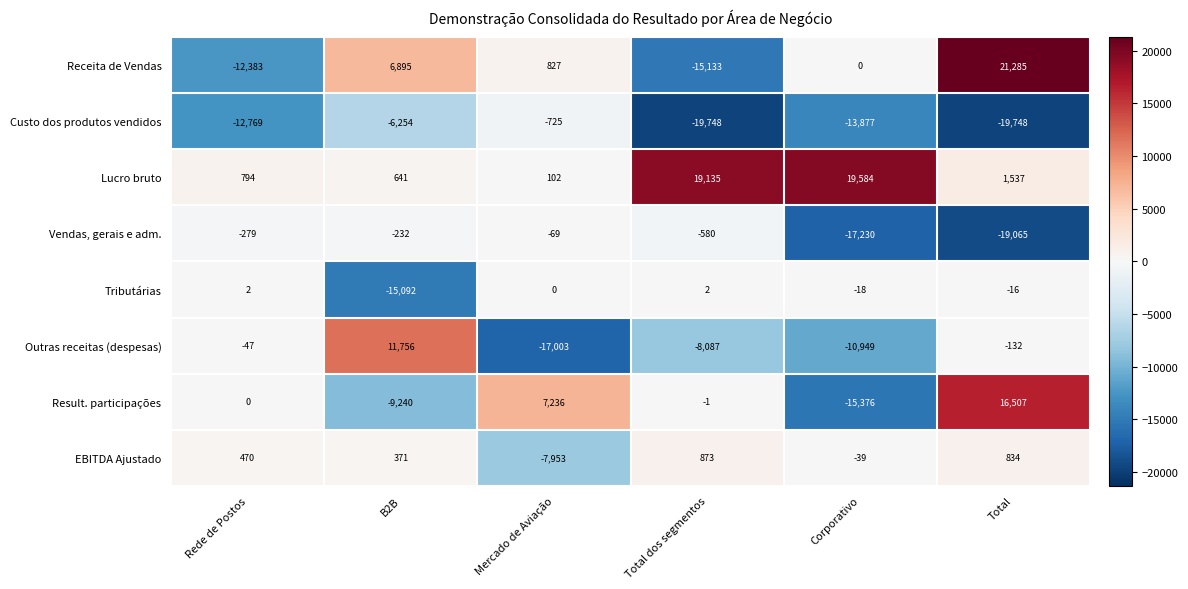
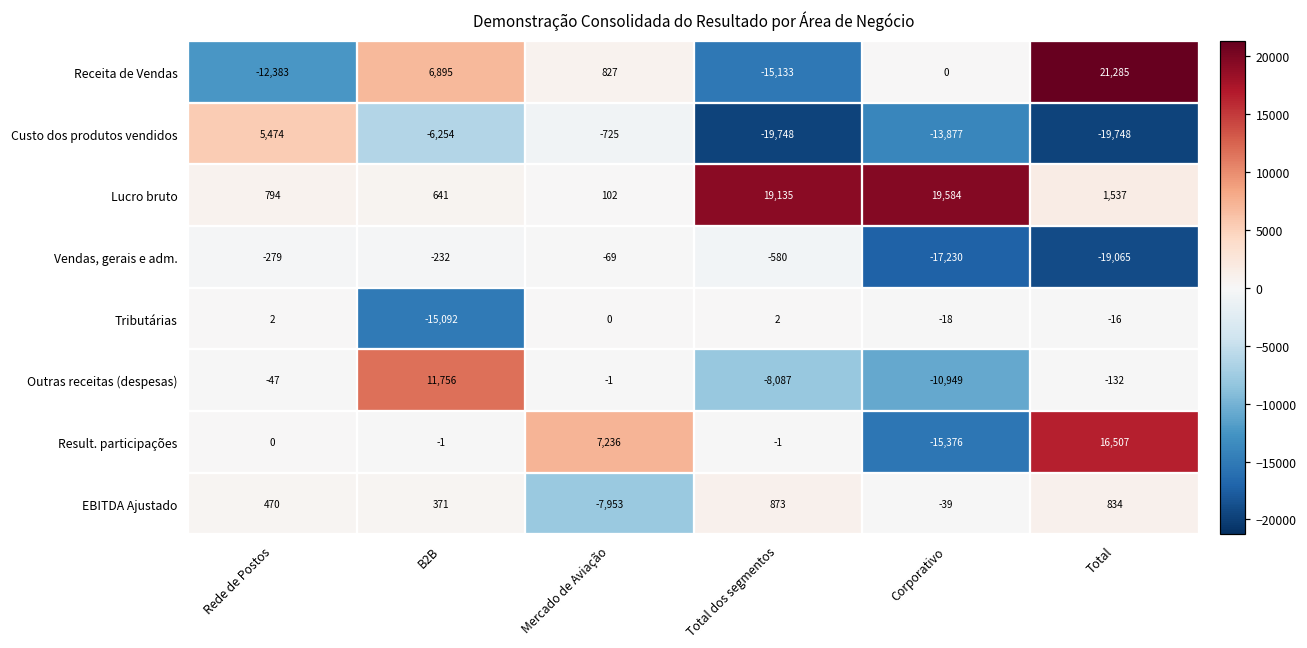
  {
    "Receita de Vendas": {
      "Rede de Postos": "-12,383",
      "B2B": "6,895",
      "Mercado de Aviação": "827",
      "Total dos segmentos": "-15,133",
      "Corporativo": "0",
      "Total": "21,285"
    },
    "Custo dos produtos vendidos": {
-     "Rede de Postos": "-12,769",
+     "Rede de Postos": "5,474",
      "B2B": "-6,254",
      "Mercado de Aviação": "-725",
      "Total dos segmentos": "-19,748",
      "Corporativo": "-13,877",
      "Total": "-19,748"
    },
    "Lucro bruto": {
      "Rede de Postos": "794",
      "B2B": "641",
      "Mercado de Aviação": "102",
      "Total dos segmentos": "19,135",
      "Corporativo": "19,584",
      "Total": "1,537"
    },
    "Vendas, gerais e adm.": {
      "Rede de Postos": "-279",
      "B2B": "-232",
      "Mercado de Aviação": "-69",
      "Total dos segmentos": "-580",
      "Corporativo": "-17,230",
      "Total": "-19,065"
    },
    "Tributárias": {
      "Rede de Postos": "2",
      "B2B": "-15,092",
      "Mercado de Aviação": "0",
      "Total dos segmentos": "2",
      "Corporativo": "-18",
      "Total": "-16"
    },
    "Outras receitas (despesas)": {
      "Rede de Postos": "-47",
      "B2B": "11,756",
-     "Mercado de Aviação": "-17,003",
+     "Mercado de Aviação": "-1",
      "Total dos segmentos": "-8,087",
      "Corporativo": "-10,949",
      "Total": "-132"
    },
    "Result. participações": {
      "Rede de Postos": "0",
-     "B2B": "-9,240",
+     "B2B": "-1",
      "Mercado de Aviação": "7,236",
      "Total dos segmentos": "-1",
      "Corporativo": "-15,376",
      "Total": "16,507"
    },
    "EBITDA Ajustado": {
      "Rede de Postos": "470",
      "B2B": "371",
      "Mercado de Aviação": "-7,953",
      "Total dos segmentos": "873",
      "Corporativo": "-39",
      "Total": "834"
    }
  }
